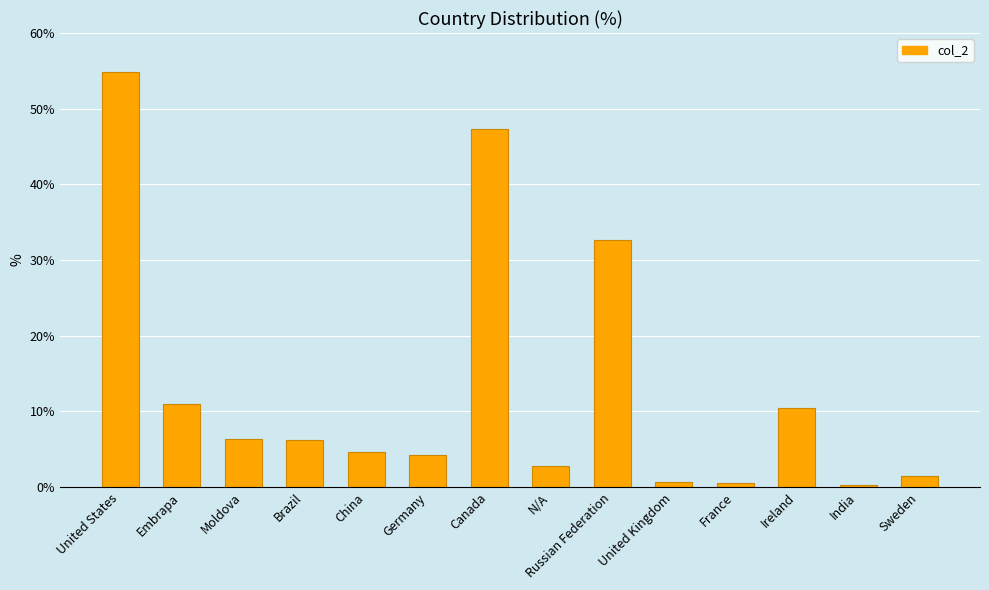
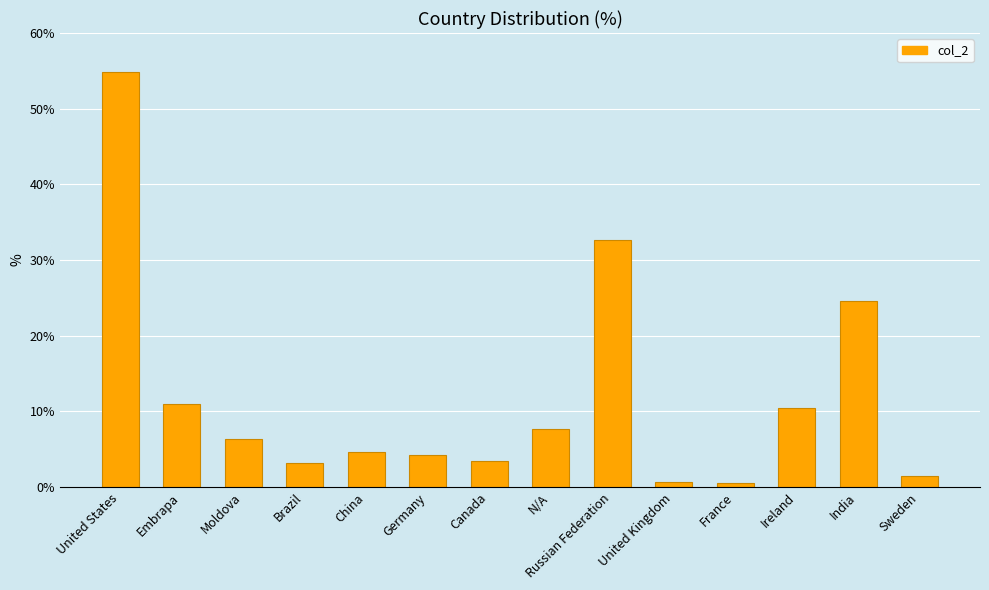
  {
    "United States": "55%",
    "Embrapa": "11%",
    "Moldova": "6%",
-   "Brazil": "6%",
+   "Brazil": "3%",
    "China": "5%",
    "Germany": "4%",
-   "Canada": "47%",
-   "N/A": "3%",
+   "Canada": "3%",
+   "N/A": "8%",
    "Russian Federation": "33%",
    "United Kingdom": "1%",
    "France": "0%",
    "Ireland": "10%",
-   "India": "0%",
+   "India": "25%",
    "Sweden": "1%"
  }
